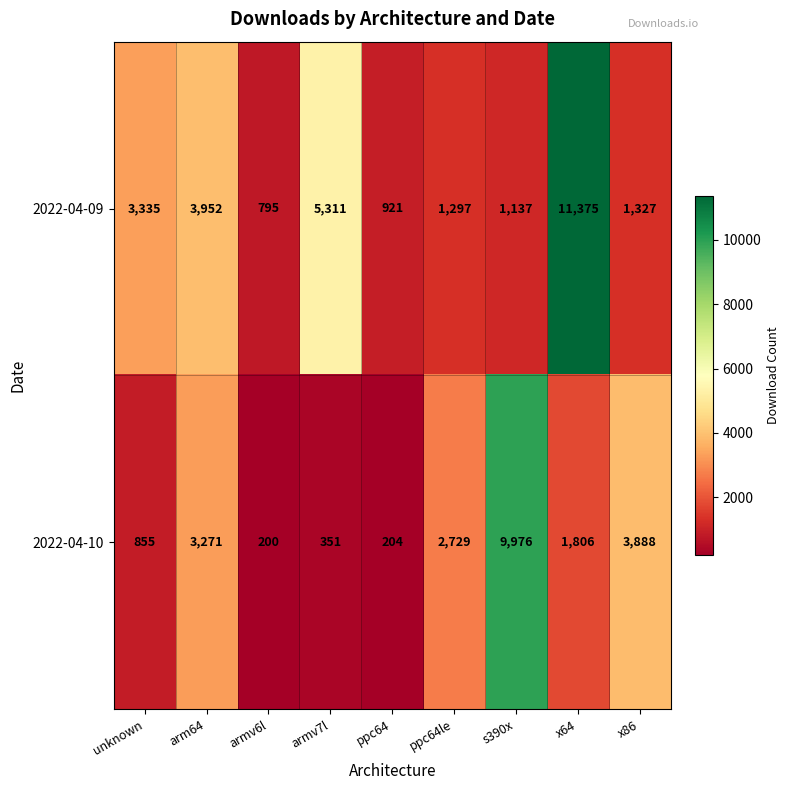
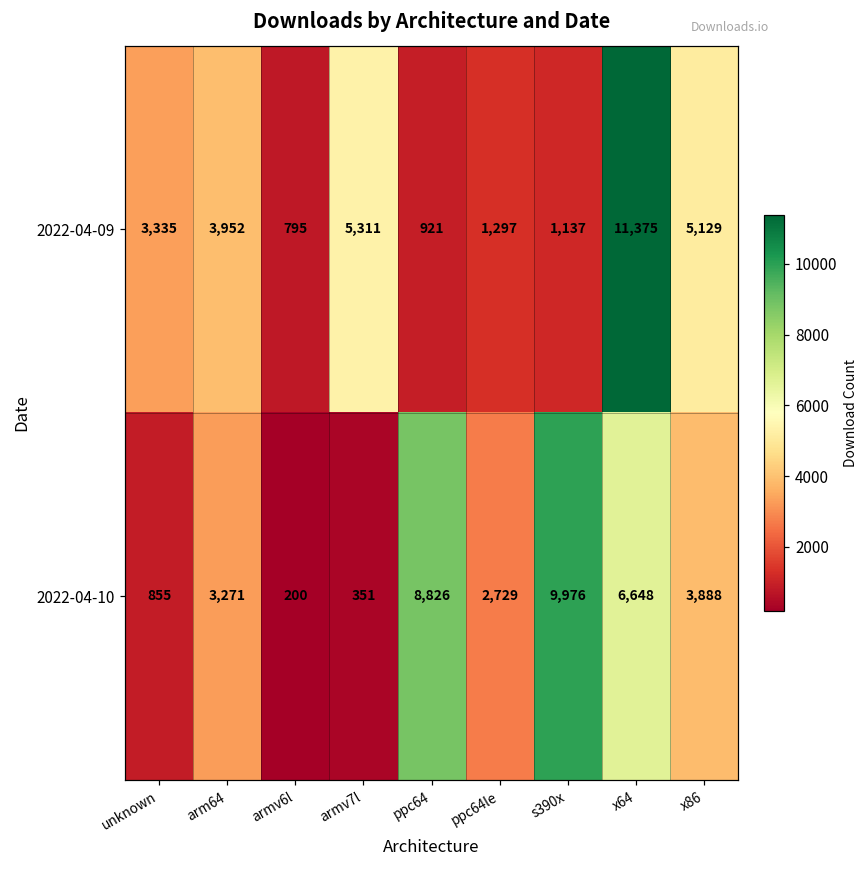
  {
    "2022-04-09": {
      "unknown": "3,335",
      "arm64": "3,952",
      "armv6l": "795",
      "armv7l": "5,311",
      "ppc64": "921",
      "ppc64le": "1,297",
      "s390x": "1,137",
      "x64": "11,375",
-     "x86": "1,327"
+     "x86": "5,129"
    },
    "2022-04-10": {
      "unknown": "855",
      "arm64": "3,271",
      "armv6l": "200",
      "armv7l": "351",
-     "ppc64": "204",
+     "ppc64": "8,826",
      "ppc64le": "2,729",
      "s390x": "9,976",
-     "x64": "1,806",
+     "x64": "6,648",
      "x86": "3,888"
    }
  }
